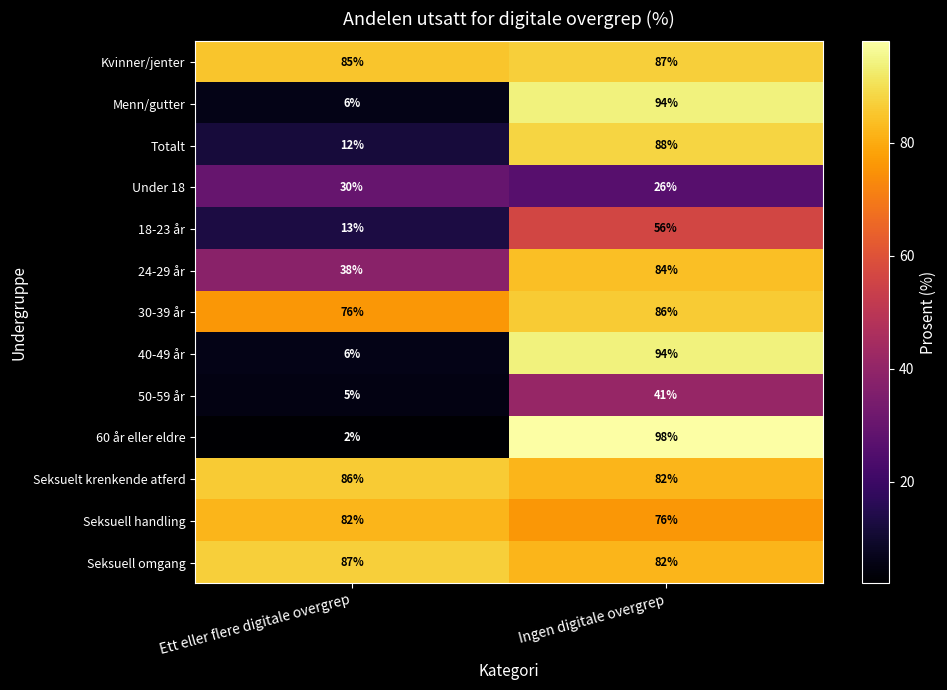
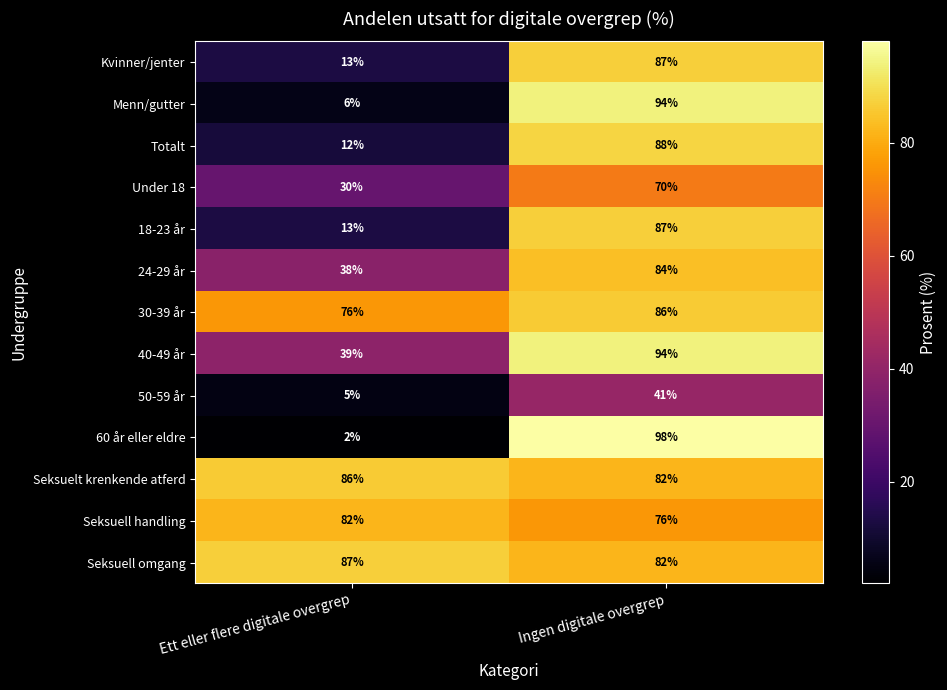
  {
    "Kvinner/jenter": {
-     "Ett eller flere digitale overgrep": "85%",
+     "Ett eller flere digitale overgrep": "13%",
      "Ingen digitale overgrep": "87%"
    },
    "Menn/gutter": {
      "Ett eller flere digitale overgrep": "6%",
      "Ingen digitale overgrep": "94%"
    },
    "Totalt": {
      "Ett eller flere digitale overgrep": "12%",
      "Ingen digitale overgrep": "88%"
    },
    "Under 18": {
      "Ett eller flere digitale overgrep": "30%",
-     "Ingen digitale overgrep": "26%"
+     "Ingen digitale overgrep": "70%"
    },
    "18-23 år": {
      "Ett eller flere digitale overgrep": "13%",
-     "Ingen digitale overgrep": "56%"
+     "Ingen digitale overgrep": "87%"
    },
    "24-29 år": {
      "Ett eller flere digitale overgrep": "38%",
      "Ingen digitale overgrep": "84%"
    },
    "30-39 år": {
      "Ett eller flere digitale overgrep": "76%",
      "Ingen digitale overgrep": "86%"
    },
    "40-49 år": {
-     "Ett eller flere digitale overgrep": "6%",
+     "Ett eller flere digitale overgrep": "39%",
      "Ingen digitale overgrep": "94%"
    },
    "50-59 år": {
      "Ett eller flere digitale overgrep": "5%",
      "Ingen digitale overgrep": "41%"
    },
    "60 år eller eldre": {
      "Ett eller flere digitale overgrep": "2%",
      "Ingen digitale overgrep": "98%"
    },
    "Seksuelt krenkende atferd": {
      "Ett eller flere digitale overgrep": "86%",
      "Ingen digitale overgrep": "82%"
    },
    "Seksuell handling": {
      "Ett eller flere digitale overgrep": "82%",
      "Ingen digitale overgrep": "76%"
    },
    "Seksuell omgang": {
      "Ett eller flere digitale overgrep": "87%",
      "Ingen digitale overgrep": "82%"
    }
  }
